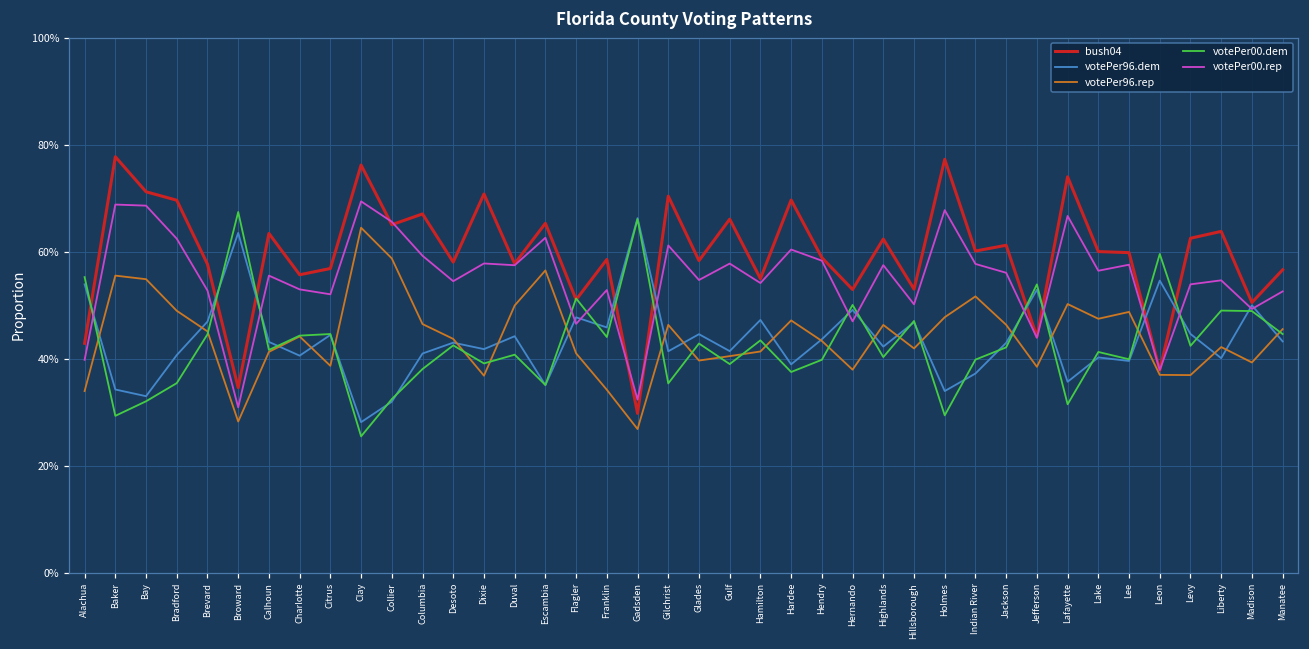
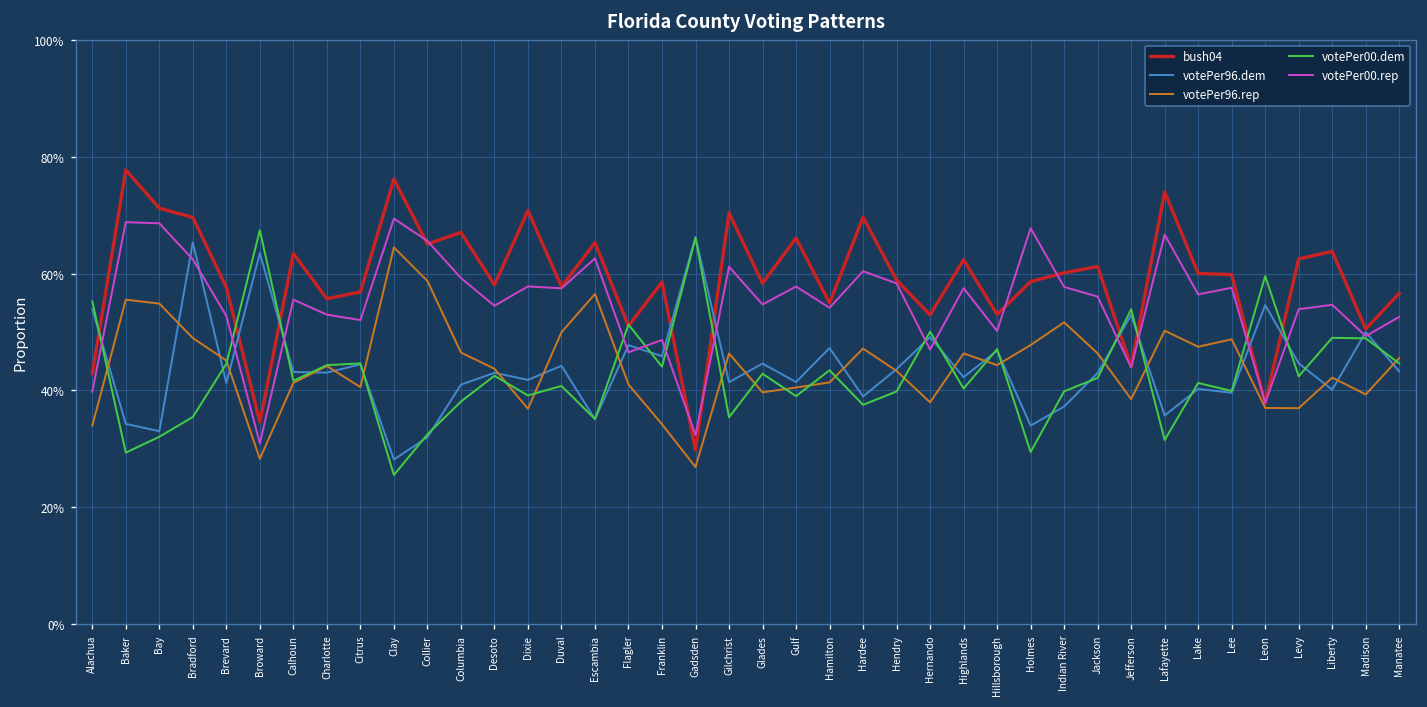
  {
    "bush04": {
      "Alachua": "43%",
      "Baker": "78%",
      "Bay": "71%",
      "Bradford": "70%",
      "Brevard": "58%",
      "Broward": "35%",
      "Calhoun": "63%",
      "Charlotte": "56%",
      "Citrus": "57%",
      "Clay": "76%",
      "Collier": "65%",
      "Columbia": "67%",
      "Desoto": "58%",
      "Dixie": "71%",
      "Escambia": "65%",
      "Franklin": "59%",
      "Gadsden": "30%",
      "Gilchrist": "70%",
      "Glades": "58%",
      "Gulf": "66%",
      "Hamilton": "55%",
      "Hardee": "70%",
      "Hendry": "59%",
      "Hernando": "53%",
      "Highlands": "62%",
      "Hillsborough": "53%",
-     "Holmes": "77%",
+     "Holmes": "59%",
      "Indian River": "60%",
      "Jackson": "61%",
      "Lafayette": "74%",
      "Lake": "60%",
      "Lee": "60%",
      "Levy": "63%",
      "Liberty": "64%",
      "Madison": "51%",
      "Manatee": "57%"
    },
    "votePer96.dem": {
      "Alachua": "54%",
      "Baker": "34%",
      "Bay": "33%",
-     "Bradford": "41%",
-     "Brevard": "47%",
+     "Bradford": "65%",
+     "Brevard": "41%",
      "Broward": "64%",
      "Calhoun": "43%",
-     "Charlotte": "41%",
+     "Charlotte": "43%",
      "Clay": "28%",
      "Columbia": "41%",
      "Dixie": "42%",
      "Duval": "44%",
      "Flagler": "48%",
      "Franklin": "46%",
      "Gilchrist": "41%",
      "Glades": "45%",
      "Gulf": "41%",
      "Hamilton": "47%",
      "Hardee": "39%",
      "Hernando": "49%",
      "Highlands": "42%",
      "Holmes": "34%",
      "Indian River": "37%",
      "Jackson": "43%",
      "Jefferson": "53%",
      "Lafayette": "36%",
      "Lake": "40%",
      "Leon": "55%",
      "Levy": "45%",
      "Liberty": "40%",
      "Madison": "50%",
      "Manatee": "43%"
    },
    "votePer96.rep": {
      "Alachua": "34%",
      "Baker": "56%",
      "Bay": "55%",
      "Bradford": "49%",
      "Brevard": "45%",
      "Broward": "28%",
-     "Citrus": "39%",
+     "Citrus": "41%",
      "Clay": "64%",
      "Collier": "59%",
      "Columbia": "46%",
      "Desoto": "44%",
      "Dixie": "37%",
      "Duval": "50%",
      "Escambia": "56%",
      "Flagler": "41%",
      "Franklin": "34%",
      "Gadsden": "27%",
      "Gilchrist": "46%",
      "Glades": "40%",
      "Gulf": "40%",
      "Hamilton": "41%",
      "Hardee": "47%",
      "Hernando": "38%",
      "Highlands": "46%",
-     "Hillsborough": "42%",
+     "Hillsborough": "44%",
      "Holmes": "48%",
      "Indian River": "52%",
      "Jackson": "46%",
      "Jefferson": "39%",
      "Lafayette": "50%",
      "Lake": "47%",
      "Lee": "49%",
      "Leon": "37%",
      "Levy": "37%",
      "Liberty": "42%",
      "Madison": "39%",
      "Manatee": "46%"
    },
    "votePer00.dem": {
      "Alachua": "55%",
      "Baker": "29%",
      "Bay": "32%",
      "Bradford": "35%",
      "Brevard": "45%",
      "Broward": "67%",
      "Clay": "26%",
      "Columbia": "38%",
      "Dixie": "39%",
      "Duval": "41%",
      "Franklin": "44%",
      "Gilchrist": "35%",
      "Glades": "43%",
      "Gulf": "39%",
      "Hamilton": "43%",
      "Hardee": "38%",
      "Hendry": "40%",
      "Hernando": "50%",
      "Highlands": "40%",
      "Holmes": "29%",
      "Indian River": "40%",
      "Jackson": "42%",
      "Jefferson": "54%",
      "Lafayette": "32%",
      "Lake": "41%",
      "Leon": "60%",
      "Levy": "42%",
      "Liberty": "49%",
      "Manatee": "45%"
    },
    "votePer00.rep": {
      "Alachua": "40%",
      "Baker": "69%",
      "Bay": "69%",
      "Bradford": "62%",
      "Brevard": "53%",
      "Broward": "31%",
      "Calhoun": "56%",
      "Charlotte": "53%",
      "Citrus": "52%",
      "Clay": "69%",
      "Collier": "66%",
      "Columbia": "59%",
      "Desoto": "54%",
      "Dixie": "58%",
      "Escambia": "63%",
      "Flagler": "47%",
-     "Franklin": "53%",
+     "Franklin": "49%",
      "Gadsden": "32%",
      "Gilchrist": "61%",
      "Glades": "55%",
      "Gulf": "58%",
      "Hamilton": "54%",
      "Hardee": "60%",
      "Hendry": "58%",
      "Hernando": "47%",
      "Highlands": "57%",
      "Hillsborough": "50%",
      "Holmes": "68%",
      "Indian River": "58%",
      "Jackson": "56%",
      "Lafayette": "67%",
      "Lake": "56%",
      "Lee": "58%",
      "Levy": "54%",
      "Liberty": "55%",
      "Manatee": "53%"
    }
  }
